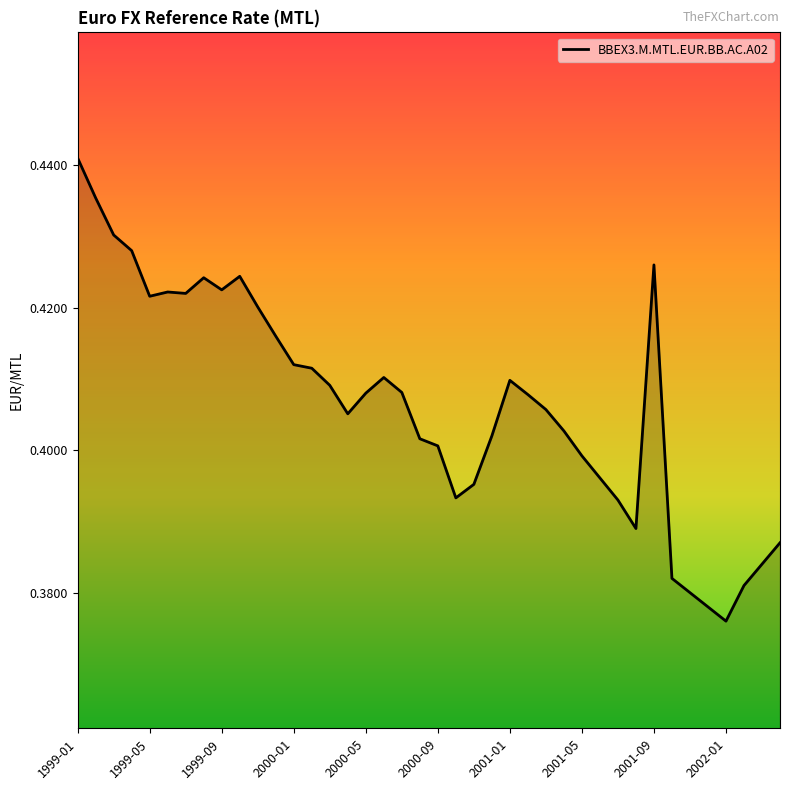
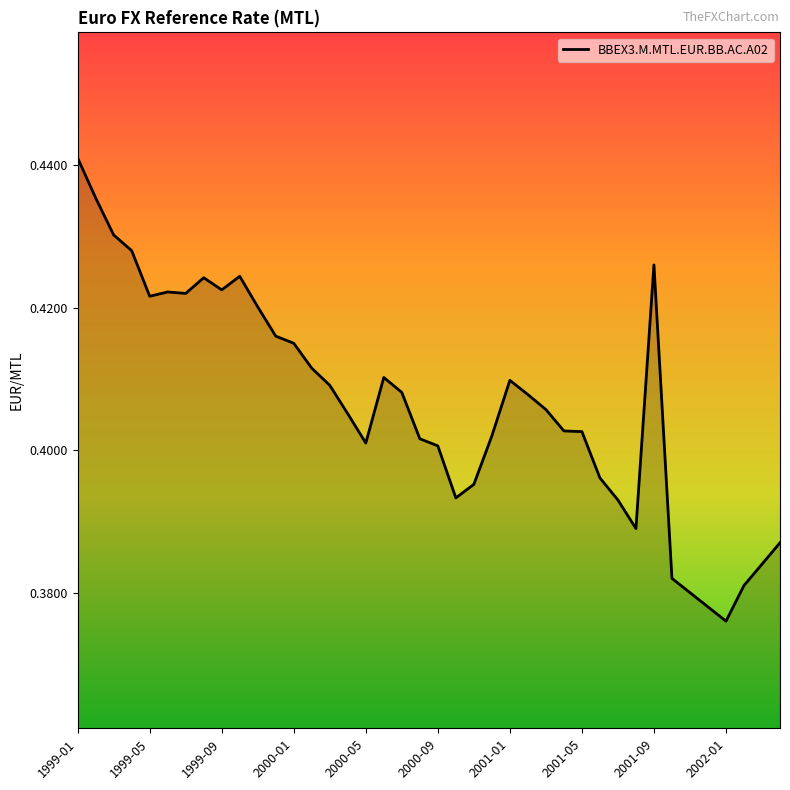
  {
    "1999-01": 0.441,
    "1999-05": 0.422,
    "1999-09": 0.423,
-   "2000-01": 0.412,
-   "2000-05": 0.408,
+   "2000-01": 0.415,
+   "2000-05": 0.401,
    "2000-09": 0.401,
    "2001-01": 0.410,
-   "2001-05": 0.399,
+   "2001-05": 0.403,
    "2001-09": 0.426,
    "2002-01": 0.376
  }
